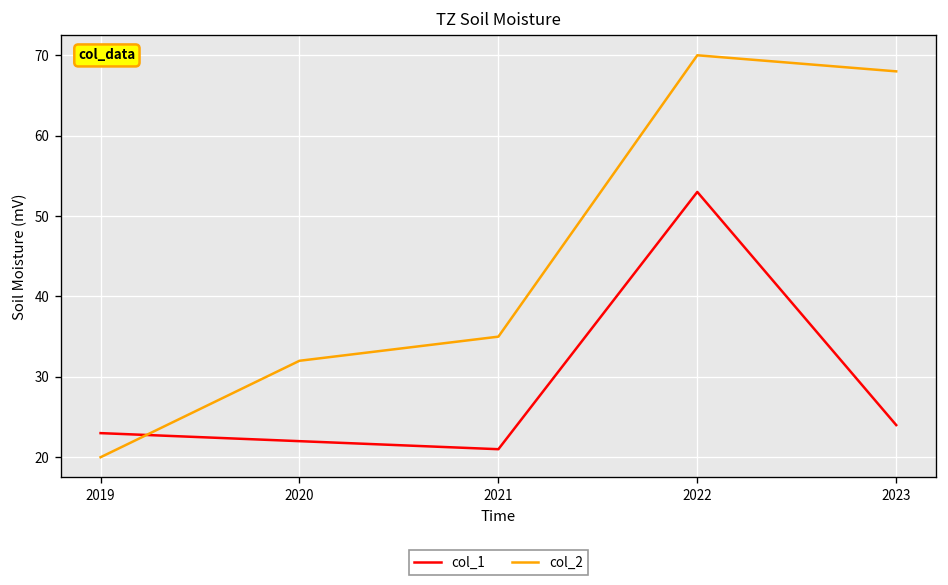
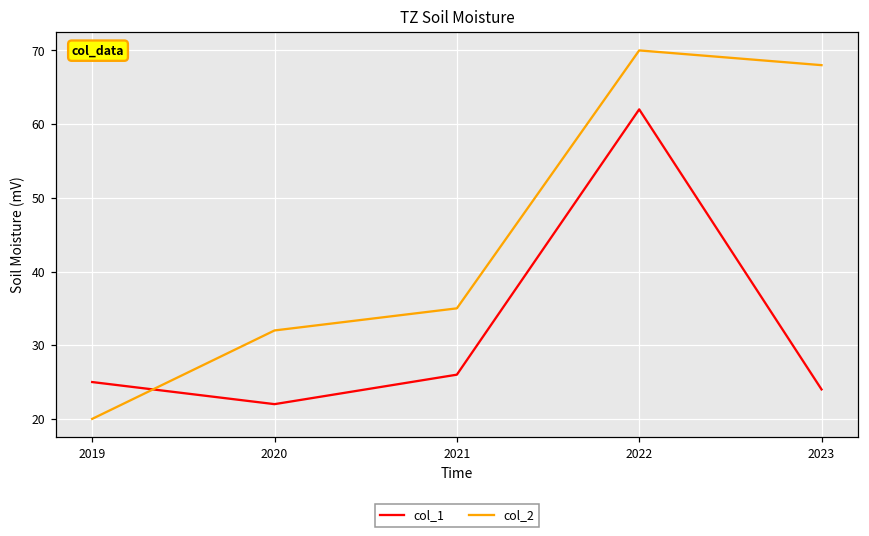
  {
    "col_1": {
-     "2019": 23,
+     "2019": 25,
      "2020": 22,
-     "2021": 21,
-     "2022": 53,
+     "2021": 26,
+     "2022": 62,
      "2023": 24
    },
    "col_2": {
      "2019": 20,
      "2020": 32,
      "2021": 35,
      "2022": 70,
      "2023": 68
    }
  }
